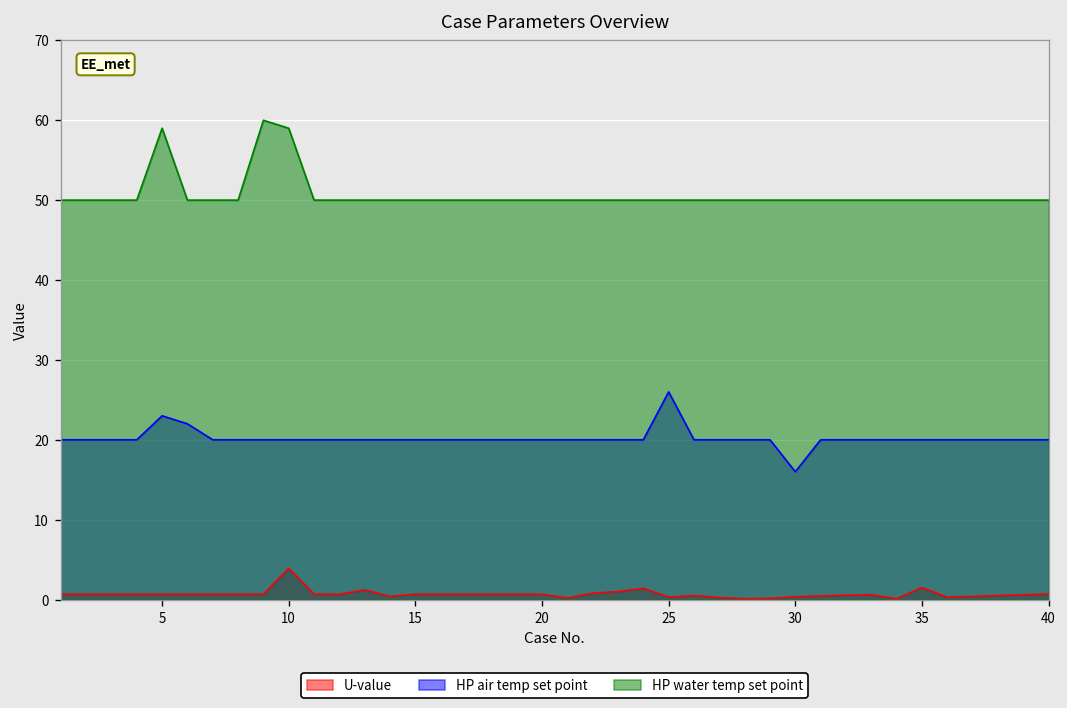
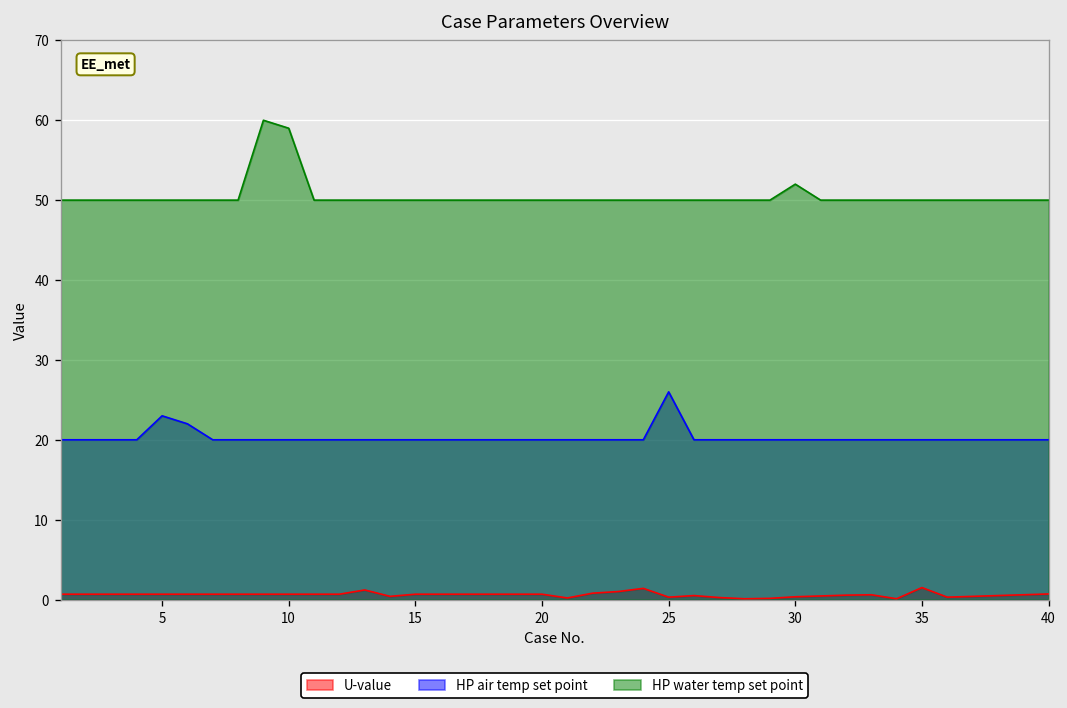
  {
    "U-value": {
      "5": 1,
-     "10": 4,
+     "10": 1,
      "15": 1,
      "20": 1,
      "25": 0,
      "30": 0,
      "35": 2,
      "40": 1
    },
    "HP air temp set point": {
      "5": 23,
      "10": 20,
      "15": 20,
      "20": 20,
      "25": 26,
-     "30": 16,
+     "30": 20,
      "35": 20,
      "40": 20
    },
    "HP water temp set point": {
-     "5": 59,
+     "5": 50,
      "10": 59,
      "15": 50,
      "20": 50,
      "25": 50,
-     "30": 50,
+     "30": 52,
      "35": 50,
      "40": 50
    }
  }
